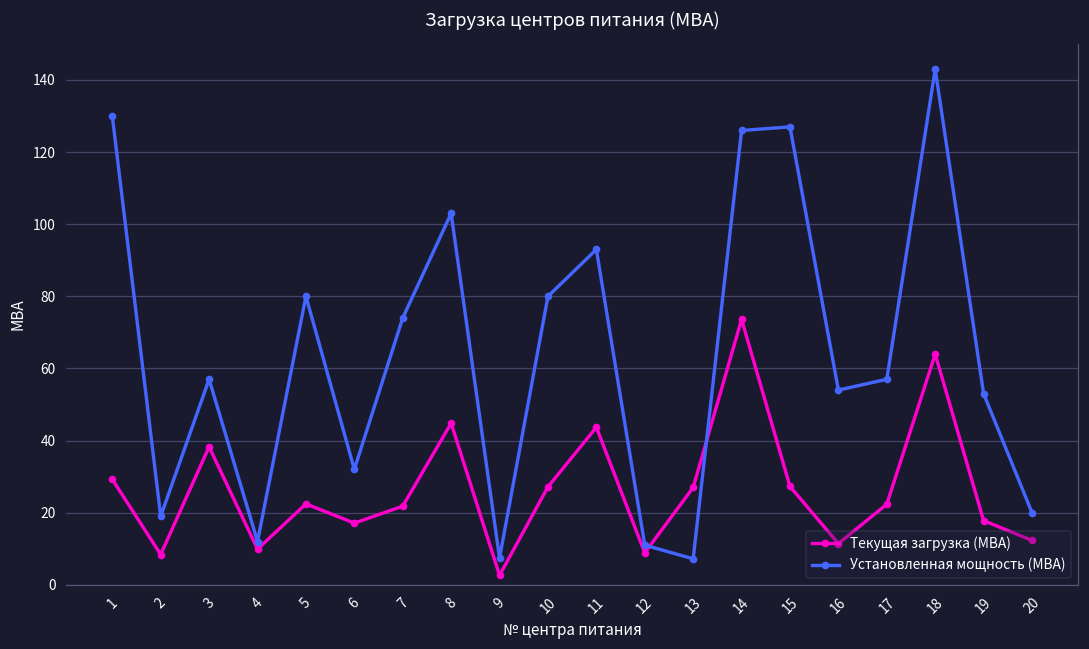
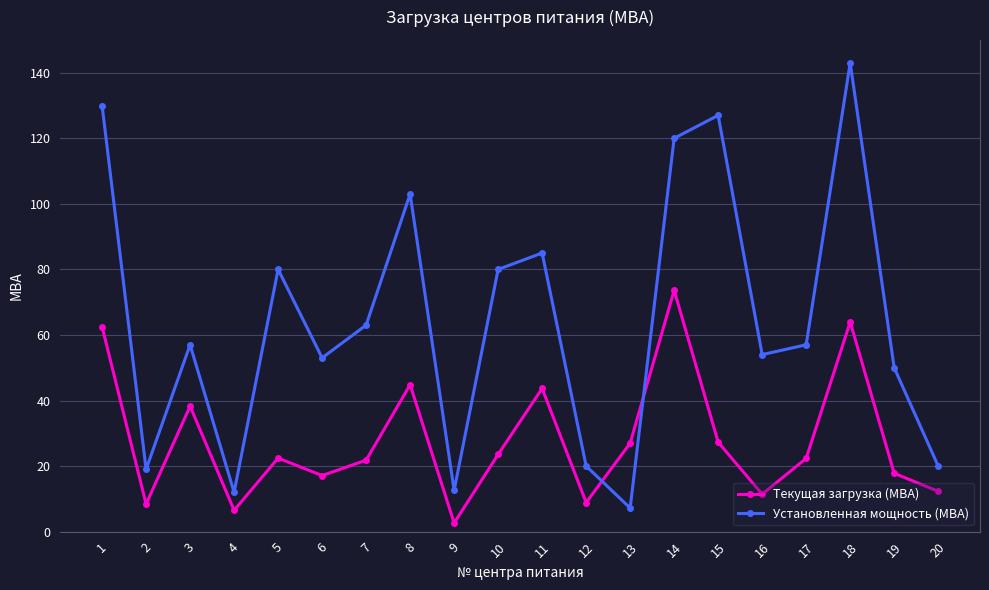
  {
    "Текущая загрузка (МВА)": {
-     "1": 29,
+     "1": 62,
      "2": 8,
      "3": 38,
-     "4": 10,
+     "4": 7,
      "5": 22,
      "6": 17,
      "7": 22,
      "8": 45,
      "9": 3,
-     "10": 27,
+     "10": 24,
      "11": 44,
      "12": 9,
      "13": 27,
      "14": 74,
      "15": 27,
      "17": 22,
      "18": 64,
      "19": 18
    },
    "Установленная мощность (МВА)": {
      "1": 130,
      "2": 19,
      "3": 57,
      "4": 12,
      "5": 80,
-     "6": 32,
-     "7": 74,
+     "6": 53,
+     "7": 63,
      "8": 103,
-     "9": 7,
+     "9": 13,
      "10": 80,
-     "11": 93,
-     "12": 11,
+     "11": 85,
+     "12": 20,
      "13": 7,
-     "14": 126,
+     "14": 120,
      "15": 127,
      "16": 54,
      "17": 57,
      "18": 143,
-     "19": 53,
+     "19": 50,
      "20": 20
    }
  }
